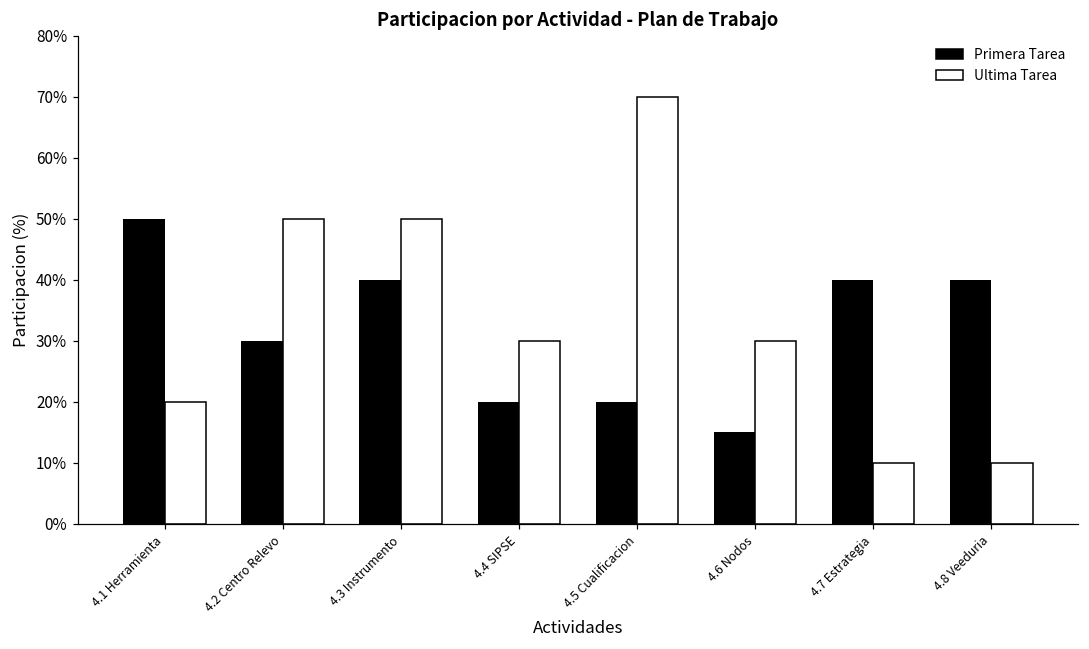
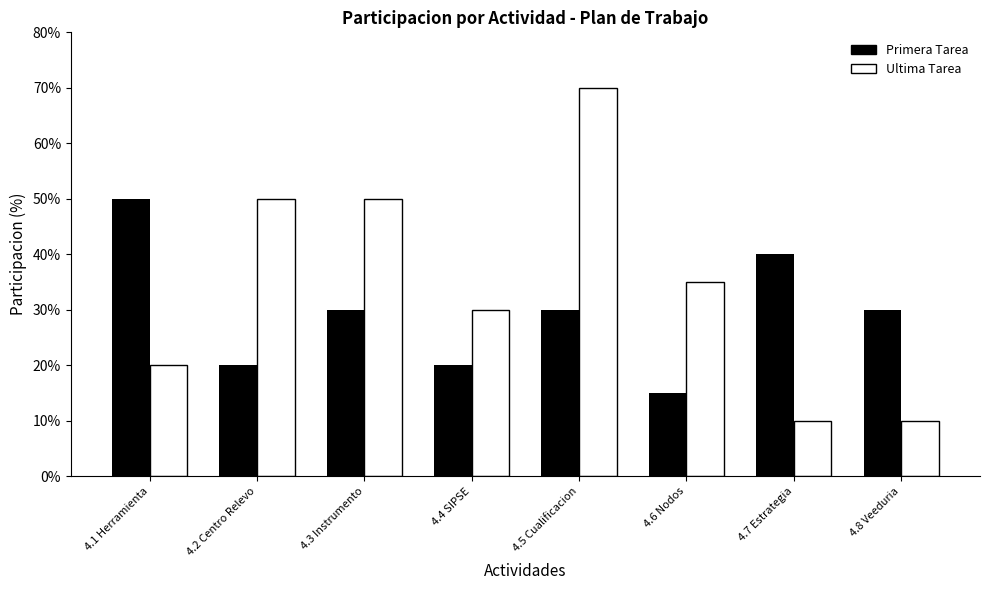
  {
    "Primera Tarea": {
      "4.1 Herramienta": "50%",
-     "4.2 Centro Relevo": "30%",
-     "4.3 Instrumento": "40%",
+     "4.2 Centro Relevo": "20%",
+     "4.3 Instrumento": "30%",
      "4.4 SIPSE": "20%",
-     "4.5 Cualificacion": "20%",
+     "4.5 Cualificacion": "30%",
      "4.6 Nodos": "15%",
      "4.7 Estrategia": "40%",
-     "4.8 Veeduria": "40%"
+     "4.8 Veeduria": "30%"
    },
    "Ultima Tarea": {
      "4.1 Herramienta": "20%",
      "4.2 Centro Relevo": "50%",
      "4.3 Instrumento": "50%",
      "4.4 SIPSE": "30%",
      "4.5 Cualificacion": "70%",
-     "4.6 Nodos": "30%",
+     "4.6 Nodos": "35%",
      "4.7 Estrategia": "10%",
      "4.8 Veeduria": "10%"
    }
  }
